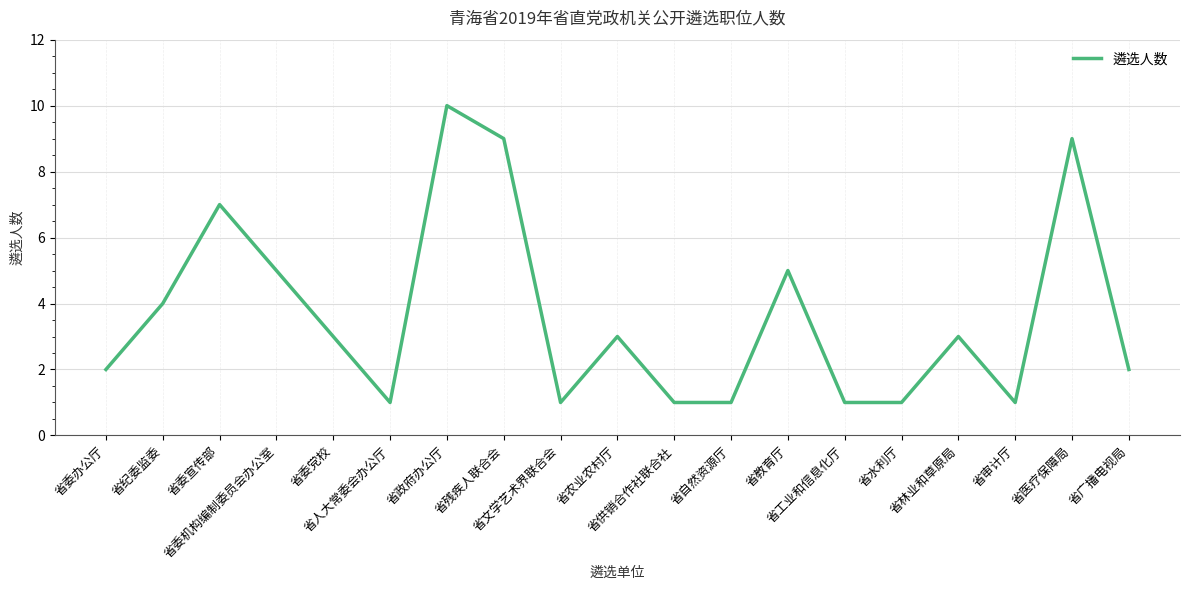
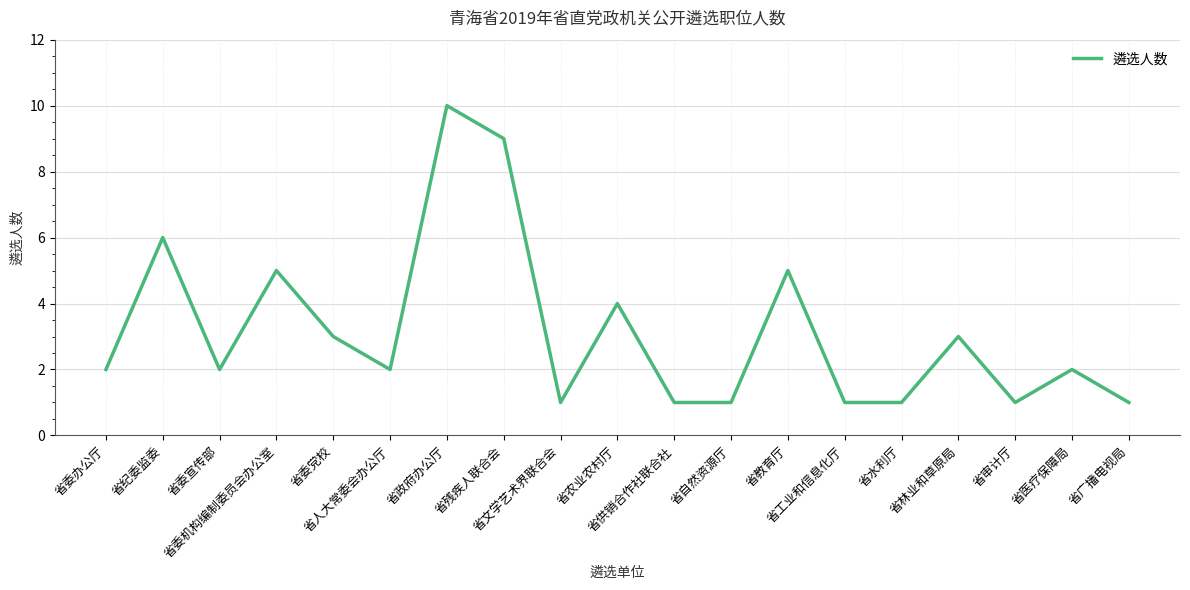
  {
    "省委办公厅": 2,
-   "省纪委监委": 4,
-   "省委宣传部": 7,
+   "省纪委监委": 6,
+   "省委宣传部": 2,
    "省委机构编制委员会办公室": 5,
    "省委党校": 3,
-   "省人大常委会办公厅": 1,
+   "省人大常委会办公厅": 2,
    "省政府办公厅": 10,
    "省残疾人联合会": 9,
    "省文学艺术界联合会": 1,
-   "省农业农村厅": 3,
+   "省农业农村厅": 4,
    "省供销合作社联合社": 1,
    "省自然资源厅": 1,
    "省教育厅": 5,
    "省工业和信息化厅": 1,
    "省水利厅": 1,
    "省林业和草原局": 3,
    "省审计厅": 1,
-   "省医疗保障局": 9,
-   "省广播电视局": 2
+   "省医疗保障局": 2,
+   "省广播电视局": 1
  }
